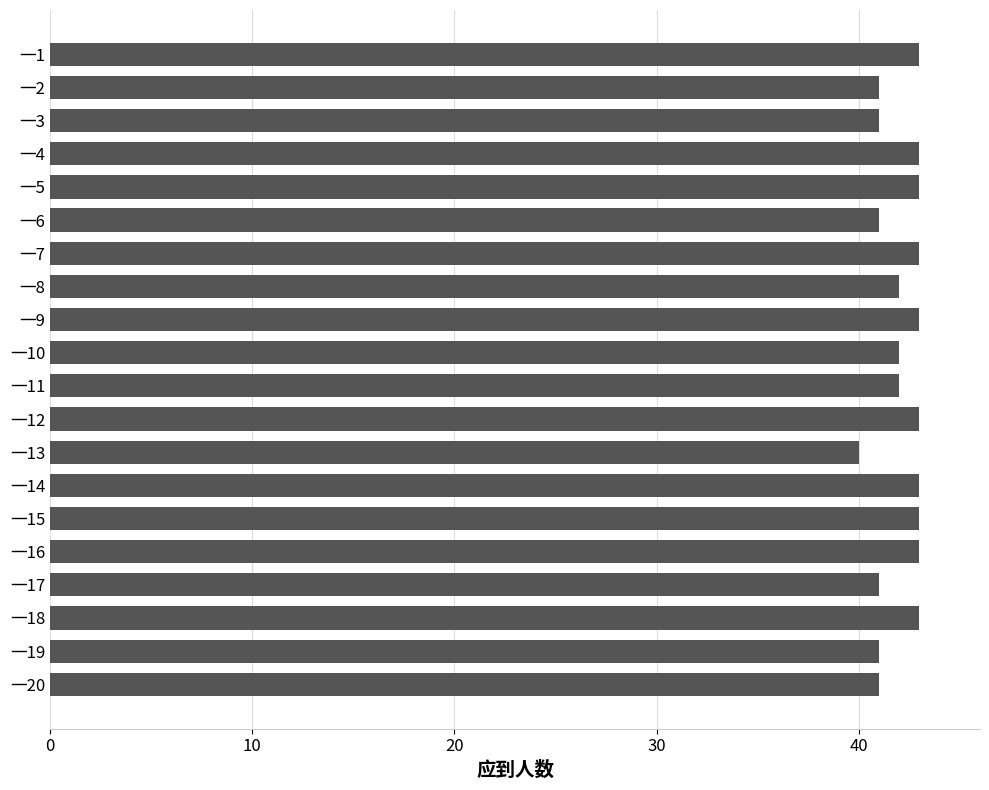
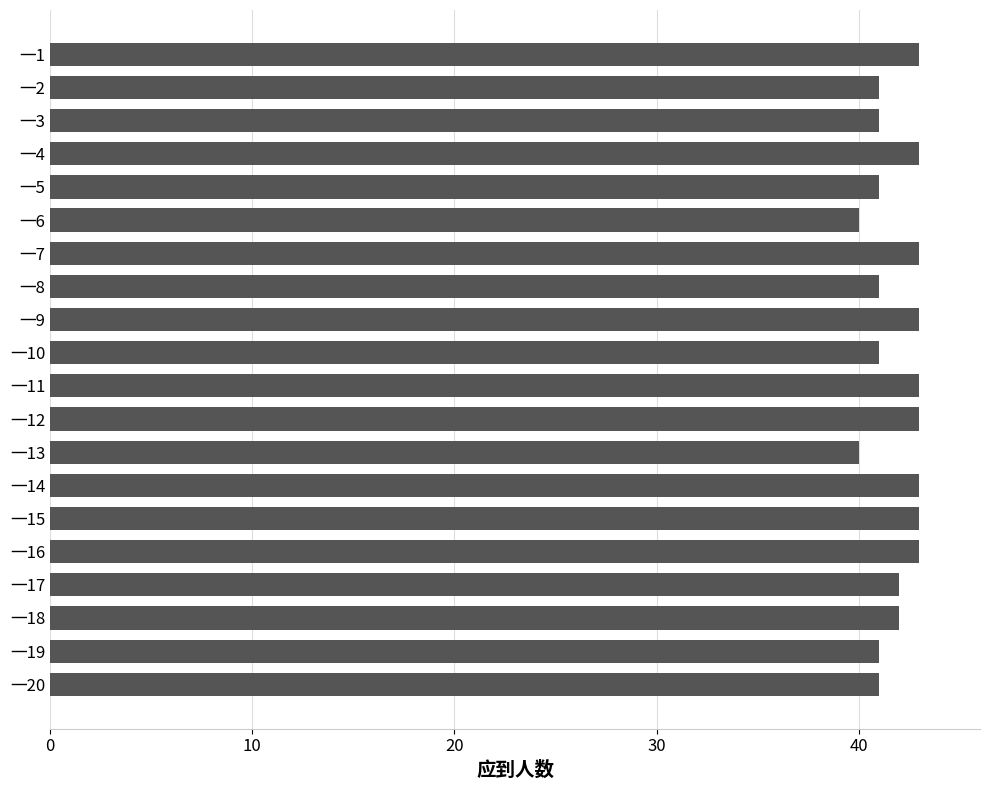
  {
    "一1": 43,
    "一2": 41,
    "一3": 41,
    "一4": 43,
-   "一5": 43,
-   "一6": 41,
+   "一5": 41,
+   "一6": 40,
    "一7": 43,
-   "一8": 42,
+   "一8": 41,
    "一9": 43,
-   "一10": 42,
-   "一11": 42,
+   "一10": 41,
+   "一11": 43,
    "一12": 43,
    "一13": 40,
    "一14": 43,
    "一15": 43,
    "一16": 43,
-   "一17": 41,
-   "一18": 43,
+   "一17": 42,
+   "一18": 42,
    "一19": 41,
    "一20": 41
  }
